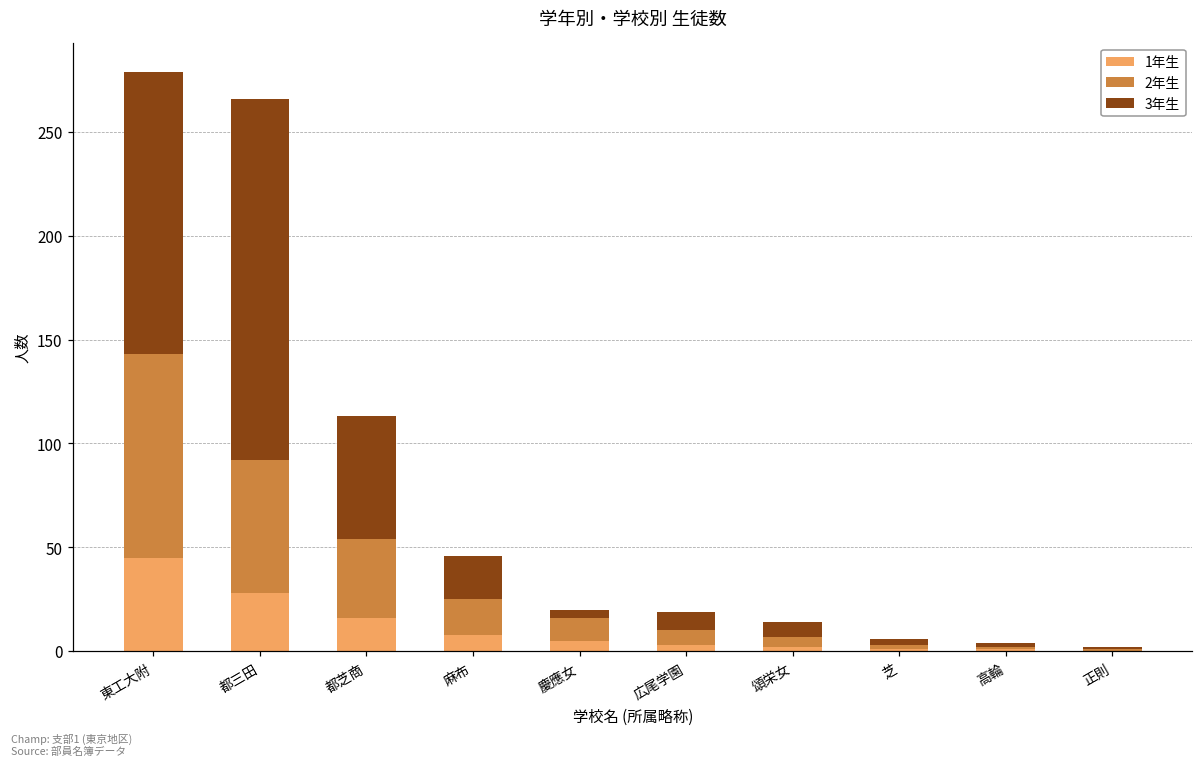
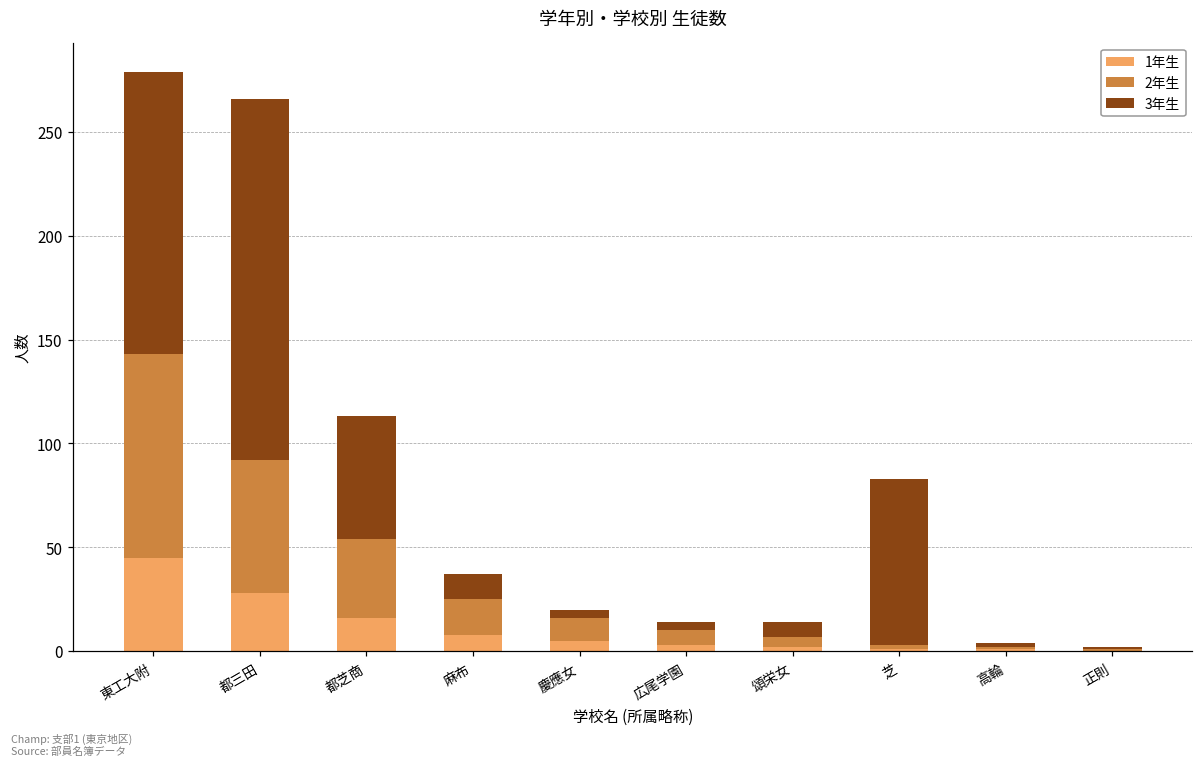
  {
    "3年生": {
      "東工大附": 136,
      "都三田": 174,
      "都芝商": 59,
-     "麻布": 21,
+     "麻布": 12,
      "慶應女": 4,
-     "広尾学園": 9,
+     "広尾学園": 4,
      "頌栄女": 7,
-     "芝": 3,
+     "芝": 80,
      "高輪": 2
    }
  }
